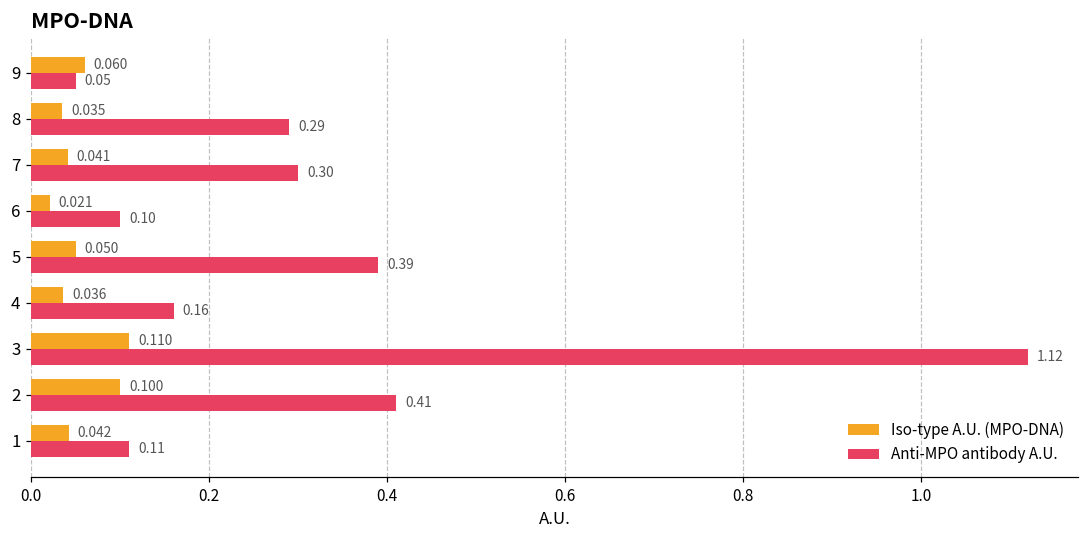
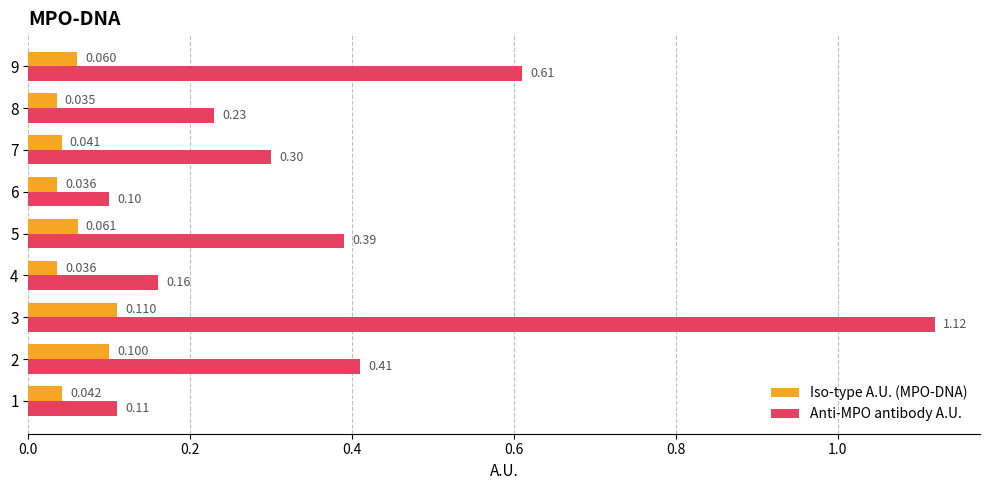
  {
    "Iso-type A.U. (MPO-DNA)": {
      "9": 0.060,
      "8": 0.035,
      "7": 0.041,
-     "6": 0.021,
-     "5": 0.050,
+     "6": 0.036,
+     "5": 0.061,
      "4": 0.036,
      "3": 0.110,
      "2": 0.100,
      "1": 0.042
    },
    "Anti-MPO antibody A.U.": {
-     "9": 0.05,
-     "8": 0.29,
+     "9": 0.61,
+     "8": 0.23,
      "7": 0.30,
      "6": 0.10,
      "5": 0.39,
      "4": 0.16,
      "3": 1.12,
      "2": 0.41,
      "1": 0.11
    }
  }
